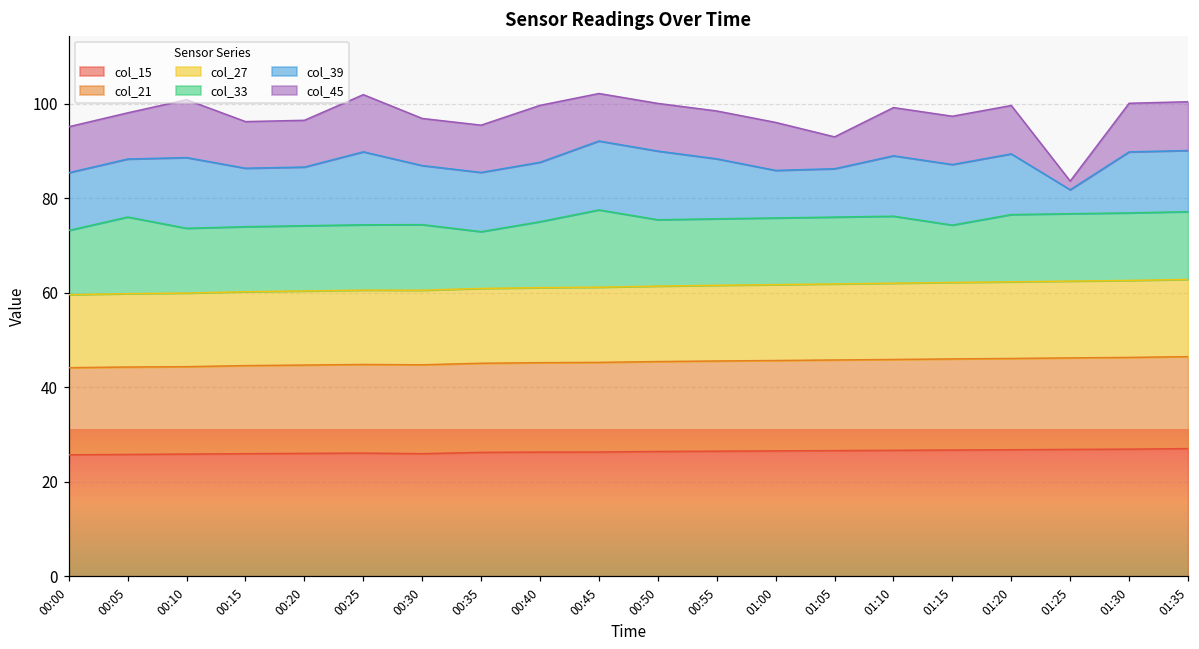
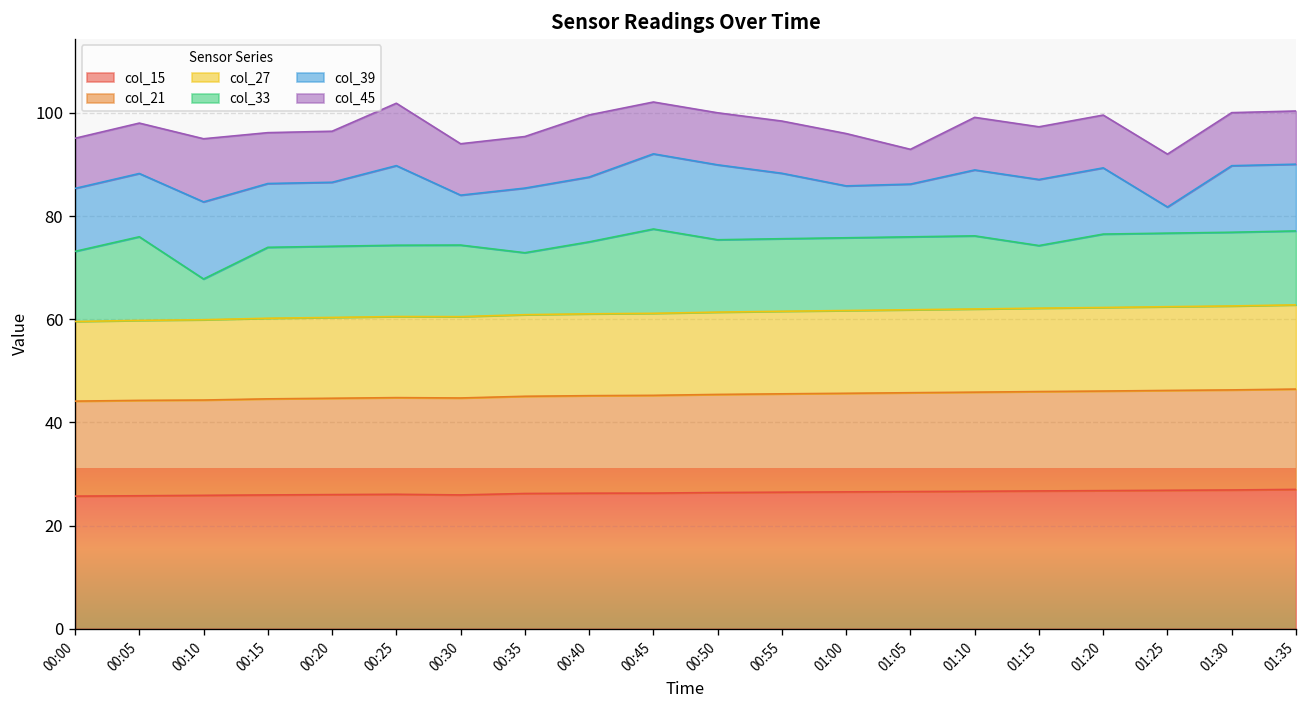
  {
    "col_33": {
      "00:00": 14,
      "00:05": 16,
-     "00:10": 14,
+     "00:10": 8,
      "00:15": 14,
      "00:20": 14,
      "00:25": 14,
      "00:30": 14,
      "00:35": 12,
      "00:40": 14,
      "00:45": 16,
      "00:50": 14,
      "00:55": 14,
      "01:00": 14,
      "01:05": 14,
      "01:10": 14,
      "01:15": 12,
      "01:20": 14,
      "01:25": 14,
      "01:30": 14,
      "01:35": 14
    },
    "col_39": {
      "00:00": 12,
      "00:05": 12,
      "00:10": 15,
      "00:15": 12,
      "00:20": 12,
      "00:25": 15,
-     "00:30": 12,
+     "00:30": 10,
      "00:35": 13,
      "00:40": 13,
      "00:45": 15,
      "00:50": 15,
      "00:55": 13,
      "01:00": 10,
      "01:05": 10,
      "01:10": 13,
      "01:15": 13,
      "01:20": 13,
      "01:25": 5,
      "01:30": 13,
      "01:35": 13
    },
    "col_45": {
      "00:00": 10,
      "00:05": 10,
      "00:10": 12,
      "00:15": 10,
      "00:20": 10,
      "00:25": 12,
      "00:30": 10,
      "00:35": 10,
      "00:40": 12,
      "00:45": 10,
      "00:50": 10,
      "00:55": 10,
      "01:00": 10,
      "01:05": 7,
      "01:10": 10,
      "01:15": 10,
      "01:20": 10,
-     "01:25": 2,
+     "01:25": 10,
      "01:30": 10,
      "01:35": 10
    }
  }
